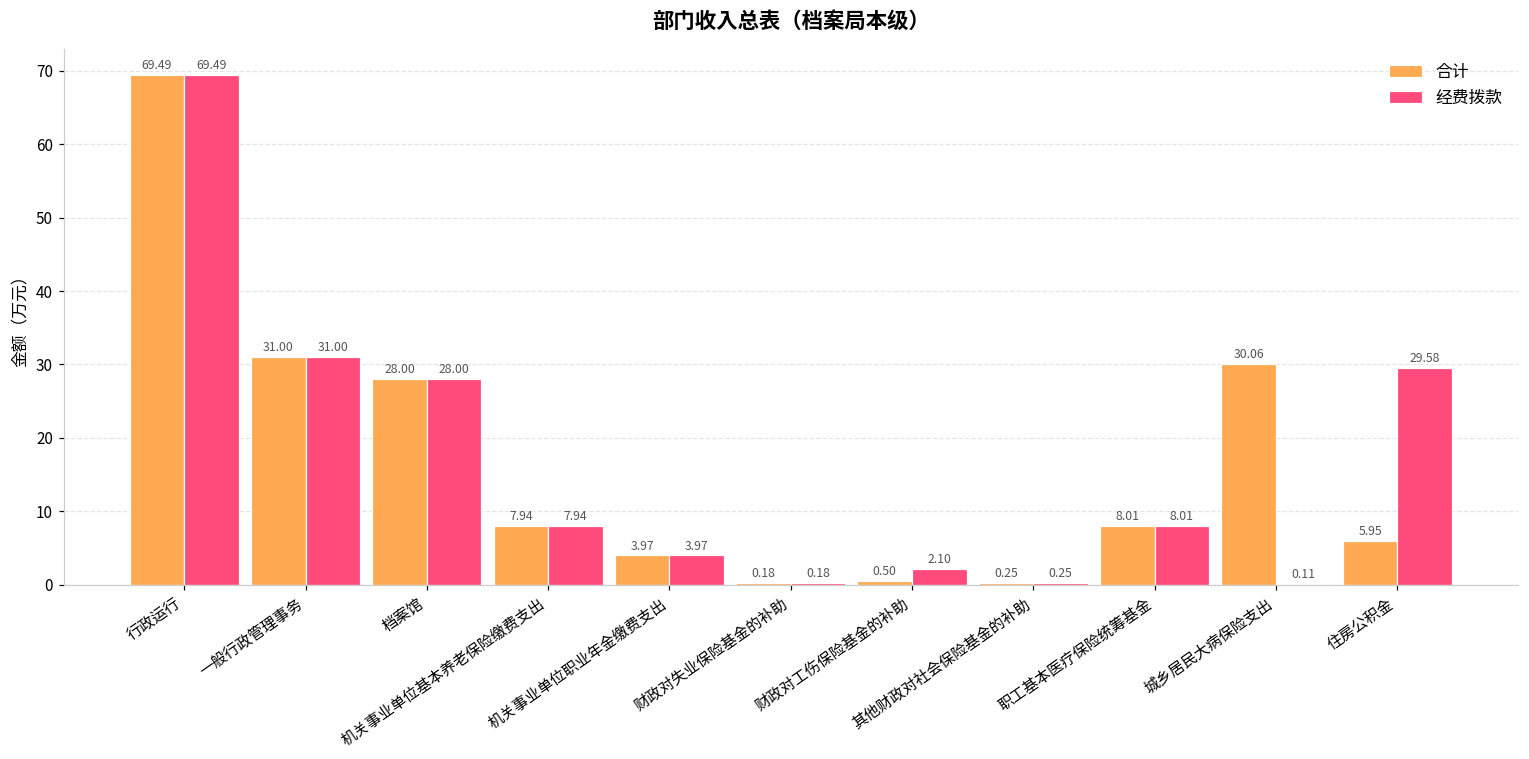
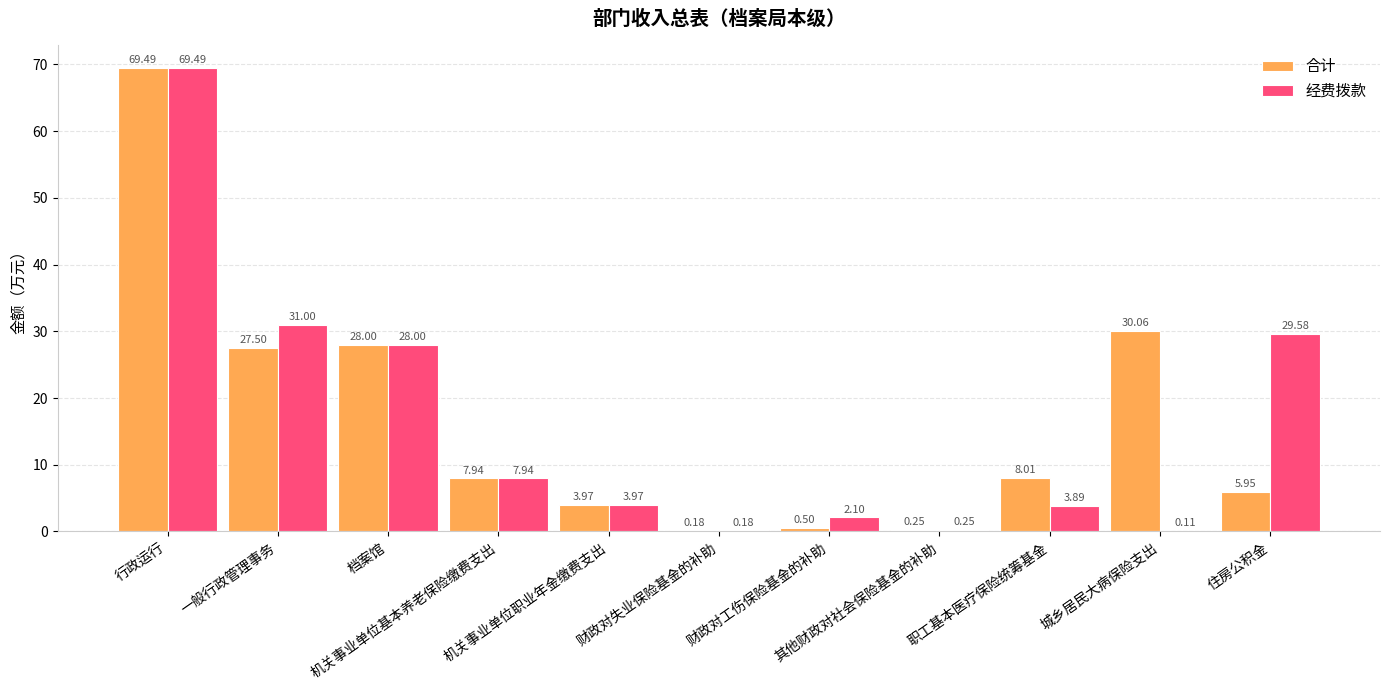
  {
    "合计": {
      "行政运行": 69.49,
-     "一般行政管理事务": 31.00,
+     "一般行政管理事务": 27.50,
      "档案馆": 28.00,
      "机关事业单位基本养老保险缴费支出": 7.94,
      "机关事业单位职业年金缴费支出": 3.97,
      "财政对失业保险基金的补助": 0.18,
      "财政对工伤保险基金的补助": 0.50,
      "其他财政对社会保险基金的补助": 0.25,
      "职工基本医疗保险统筹基金": 8.01,
      "城乡居民大病保险支出": 30.06,
      "住房公积金": 5.95
    },
    "经费拨款": {
      "行政运行": 69.49,
      "一般行政管理事务": 31.00,
      "档案馆": 28.00,
      "机关事业单位基本养老保险缴费支出": 7.94,
      "机关事业单位职业年金缴费支出": 3.97,
      "财政对失业保险基金的补助": 0.18,
      "财政对工伤保险基金的补助": 2.10,
      "其他财政对社会保险基金的补助": 0.25,
-     "职工基本医疗保险统筹基金": 8.01,
+     "职工基本医疗保险统筹基金": 3.89,
      "城乡居民大病保险支出": 0.11,
      "住房公积金": 29.58
    }
  }
